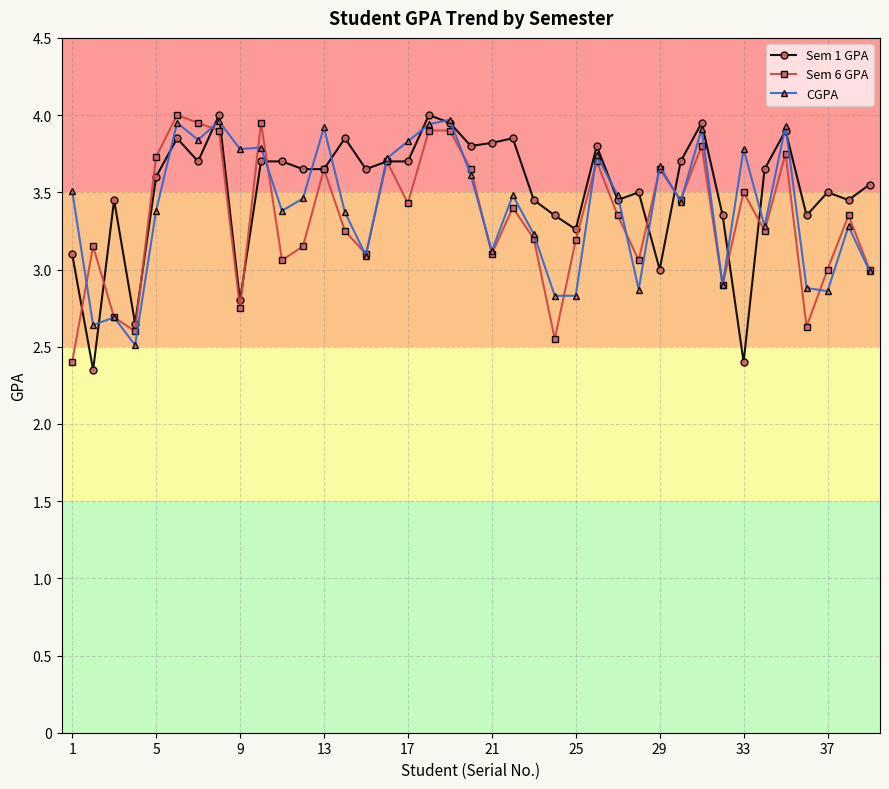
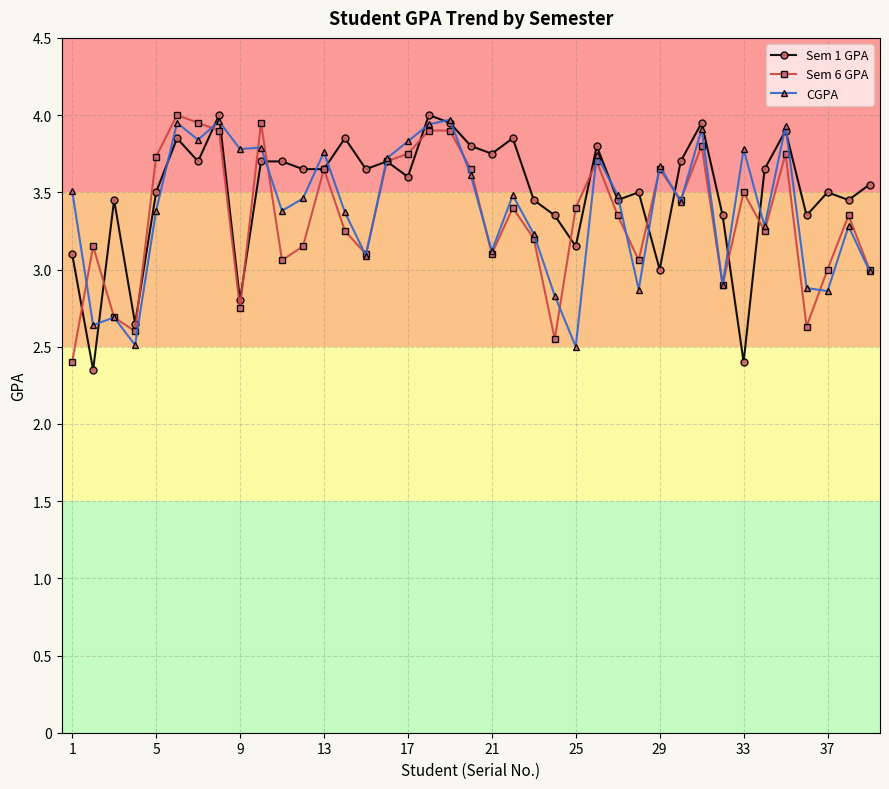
  {
    "Sem 1 GPA": {
      "1": 3.10,
-     "5": 3.6,
+     "5": 3.5,
      "9": 2.80,
-     "17": 3.7,
-     "21": 3.82,
-     "25": 3.26,
+     "17": 3.6,
+     "21": 3.75,
+     "25": 3.15,
      "29": 3.00,
      "33": 2.40,
      "37": 3.50
    },
    "Sem 6 GPA": {
      "1": 2.40,
      "5": 3.73,
      "9": 2.75,
-     "17": 3.43,
+     "17": 3.75,
      "21": 3.10,
-     "25": 3.19,
+     "25": 3.40,
      "29": 3.65,
      "33": 3.50,
      "37": 3.00
    },
    "CGPA": {
      "1": 3.51,
      "5": 3.38,
      "9": 3.78,
-     "13": 3.92,
+     "13": 3.76,
      "17": 3.83,
      "21": 3.12,
-     "25": 2.83,
+     "25": 2.50,
      "29": 3.67,
      "33": 3.78,
      "37": 2.86
    }
  }
